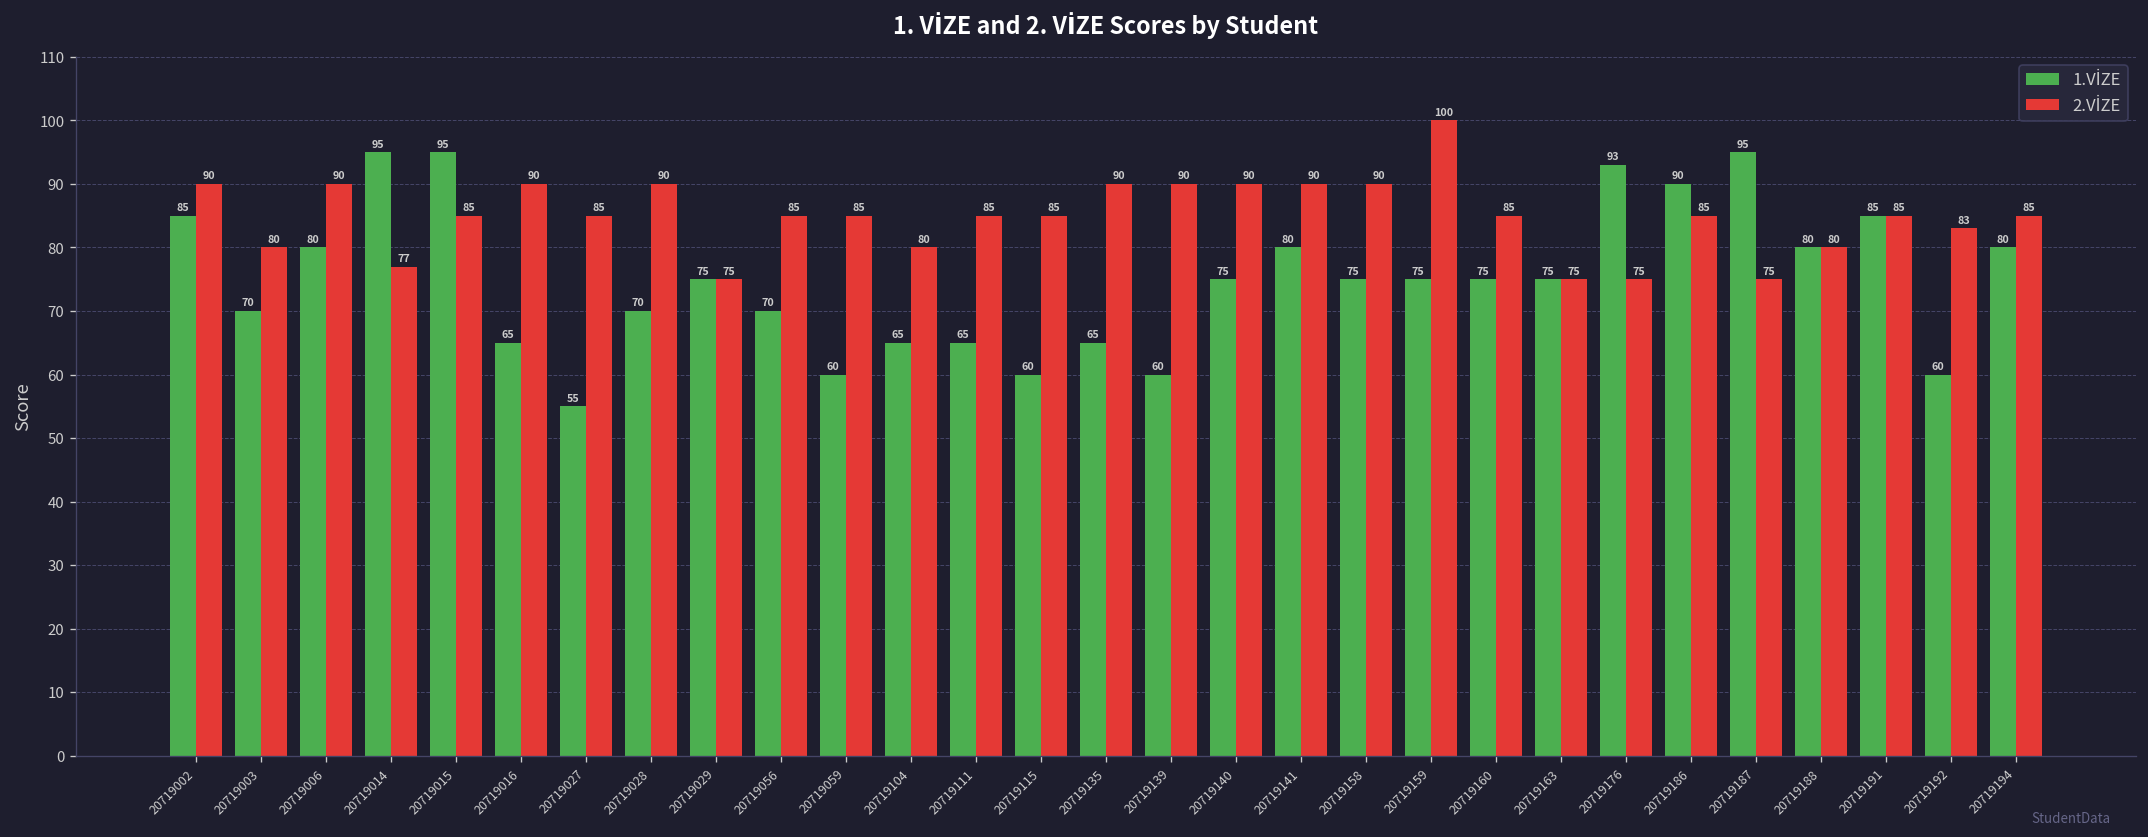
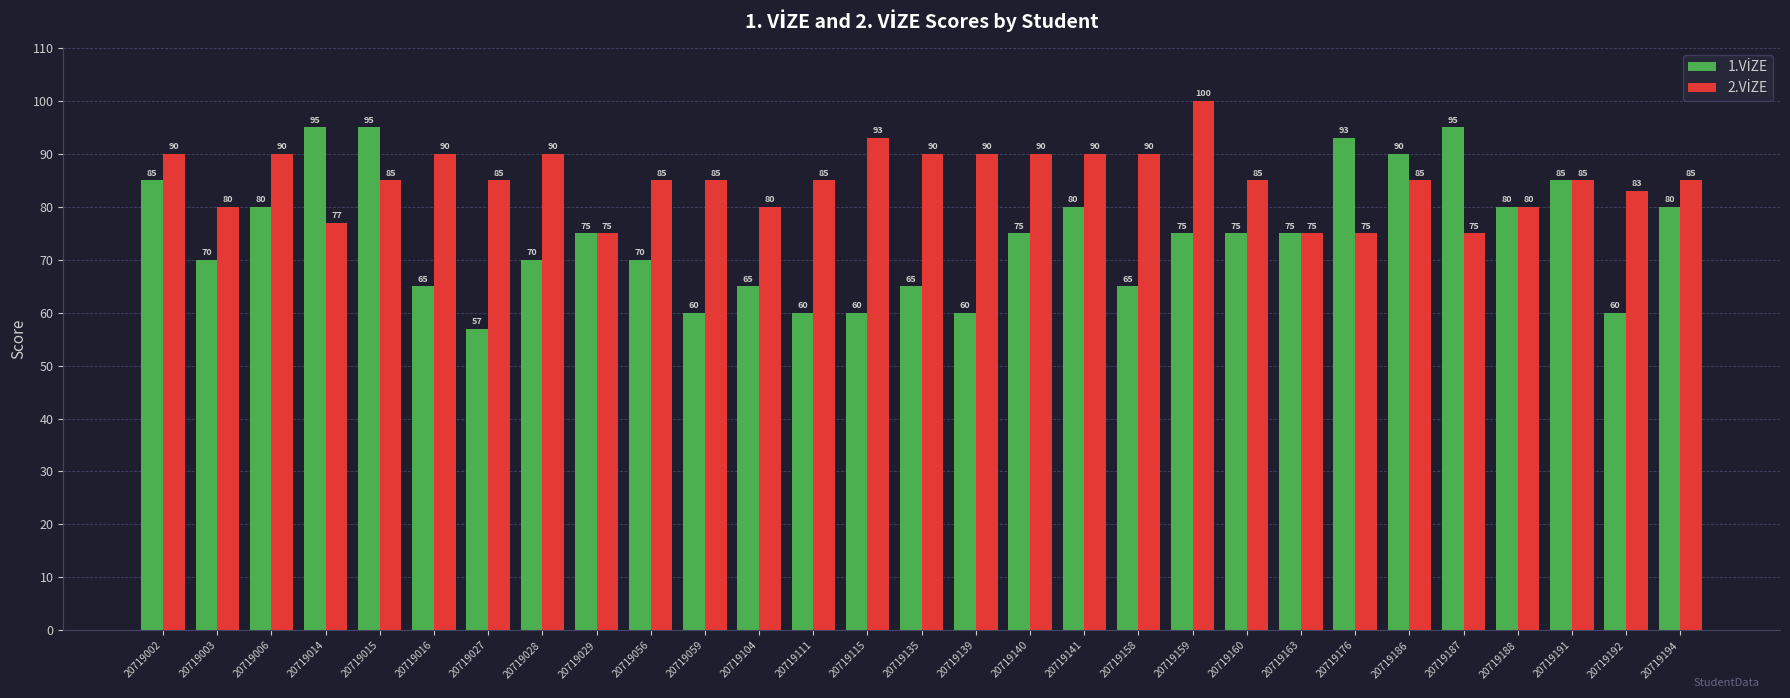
  {
    "1.VİZE": {
      "20719002": 85,
      "20719003": 70,
      "20719006": 80,
      "20719014": 95,
      "20719015": 95,
      "20719016": 65,
-     "20719027": 55,
+     "20719027": 57,
      "20719028": 70,
      "20719029": 75,
      "20719056": 70,
      "20719059": 60,
      "20719104": 65,
-     "20719111": 65,
+     "20719111": 60,
      "20719115": 60,
      "20719135": 65,
      "20719139": 60,
      "20719140": 75,
      "20719141": 80,
-     "20719158": 75,
+     "20719158": 65,
      "20719159": 75,
      "20719160": 75,
      "20719163": 75,
      "20719176": 93,
      "20719186": 90,
      "20719187": 95,
      "20719188": 80,
      "20719191": 85,
      "20719192": 60,
      "20719194": 80
    },
    "2.VİZE": {
      "20719002": 90,
      "20719003": 80,
      "20719006": 90,
      "20719014": 77,
      "20719015": 85,
      "20719016": 90,
      "20719027": 85,
      "20719028": 90,
      "20719029": 75,
      "20719056": 85,
      "20719059": 85,
      "20719104": 80,
      "20719111": 85,
-     "20719115": 85,
+     "20719115": 93,
      "20719135": 90,
      "20719139": 90,
      "20719140": 90,
      "20719141": 90,
      "20719158": 90,
      "20719159": 100,
      "20719160": 85,
      "20719163": 75,
      "20719176": 75,
      "20719186": 85,
      "20719187": 75,
      "20719188": 80,
      "20719191": 85,
      "20719192": 83,
      "20719194": 85
    }
  }
